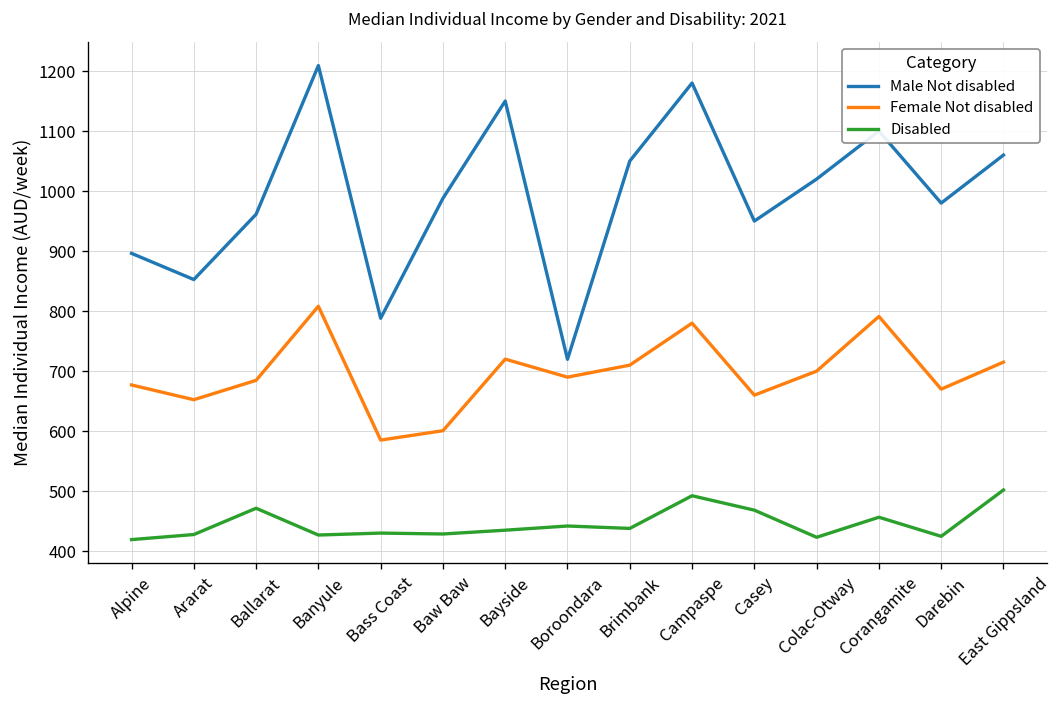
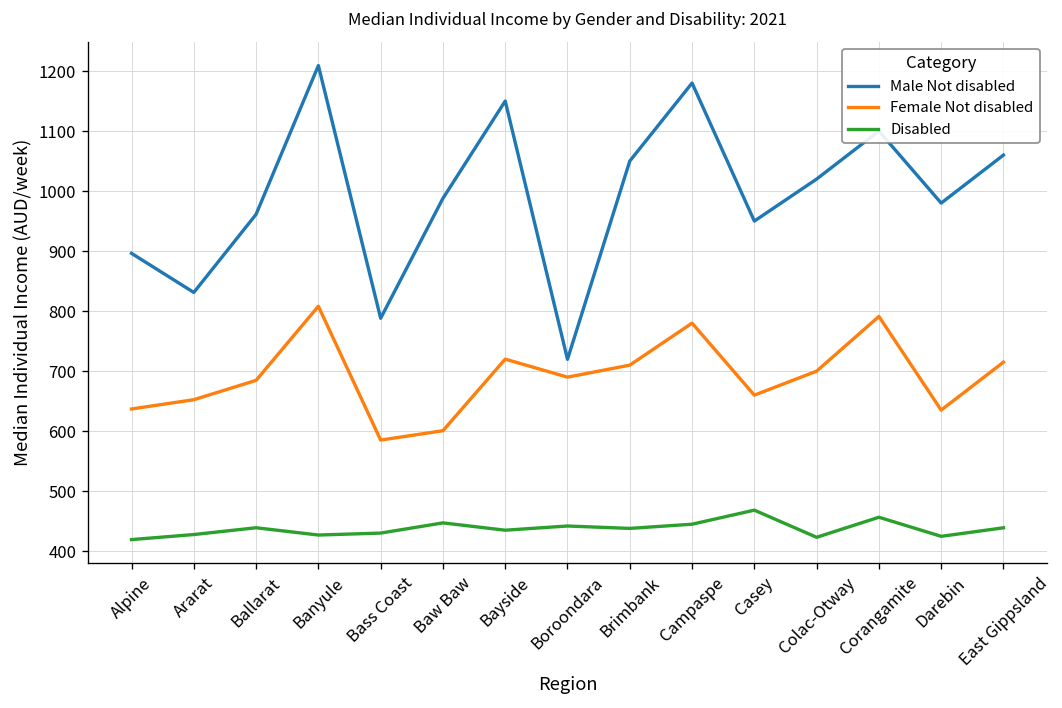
  {
    "Male Not disabled": {
      "Alpine": 900,
-     "Ararat": 850,
+     "Ararat": 830,
      "Ballarat": 960,
      "Banyule": 1210,
      "Bass Coast": 790,
      "Baw Baw": 990,
      "Bayside": 1150,
      "Boroondara": 720,
      "Brimbank": 1050,
      "Campaspe": 1180,
      "Casey": 950,
      "Colac-Otway": 1020,
      "Darebin": 980,
      "East Gippsland": 1060
    },
    "Female Not disabled": {
-     "Alpine": 680,
+     "Alpine": 640,
      "Ararat": 650,
      "Ballarat": 680,
      "Banyule": 810,
      "Bass Coast": 590,
      "Baw Baw": 600,
      "Bayside": 720,
      "Boroondara": 690,
      "Brimbank": 710,
      "Campaspe": 780,
      "Casey": 660,
      "Colac-Otway": 700,
      "Corangamite": 790,
-     "Darebin": 670,
+     "Darebin": 640,
      "East Gippsland": 720
    },
    "Disabled": {
      "Alpine": 420,
      "Ararat": 430,
-     "Ballarat": 470,
+     "Ballarat": 440,
      "Banyule": 430,
      "Bass Coast": 430,
-     "Baw Baw": 430,
+     "Baw Baw": 450,
      "Bayside": 440,
      "Boroondara": 440,
      "Brimbank": 440,
-     "Campaspe": 490,
+     "Campaspe": 450,
      "Casey": 470,
      "Colac-Otway": 420,
      "Corangamite": 460,
      "Darebin": 420,
-     "East Gippsland": 500
+     "East Gippsland": 440
    }
  }
